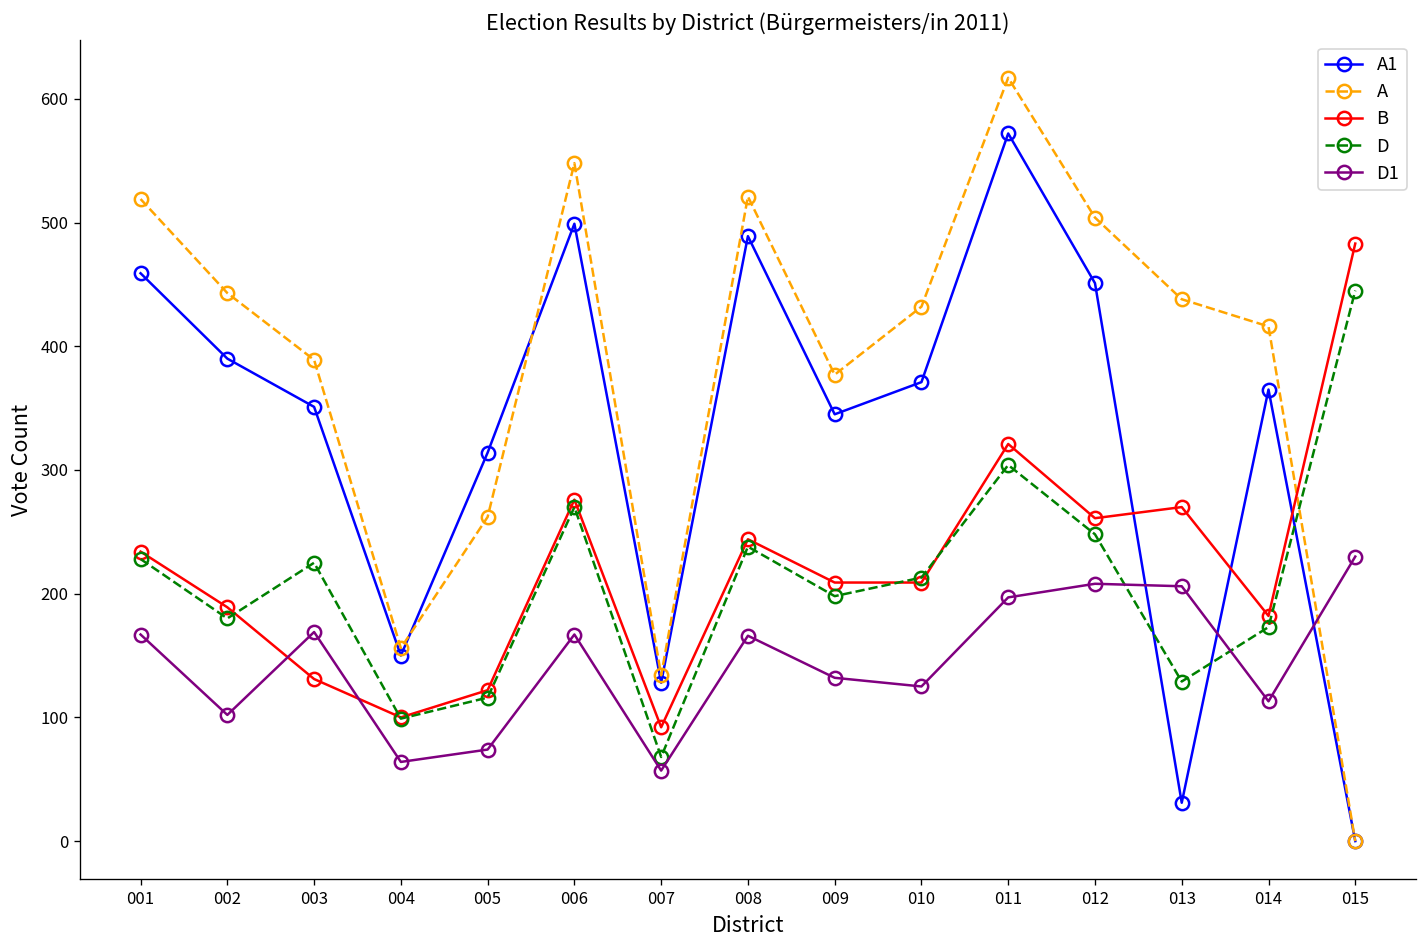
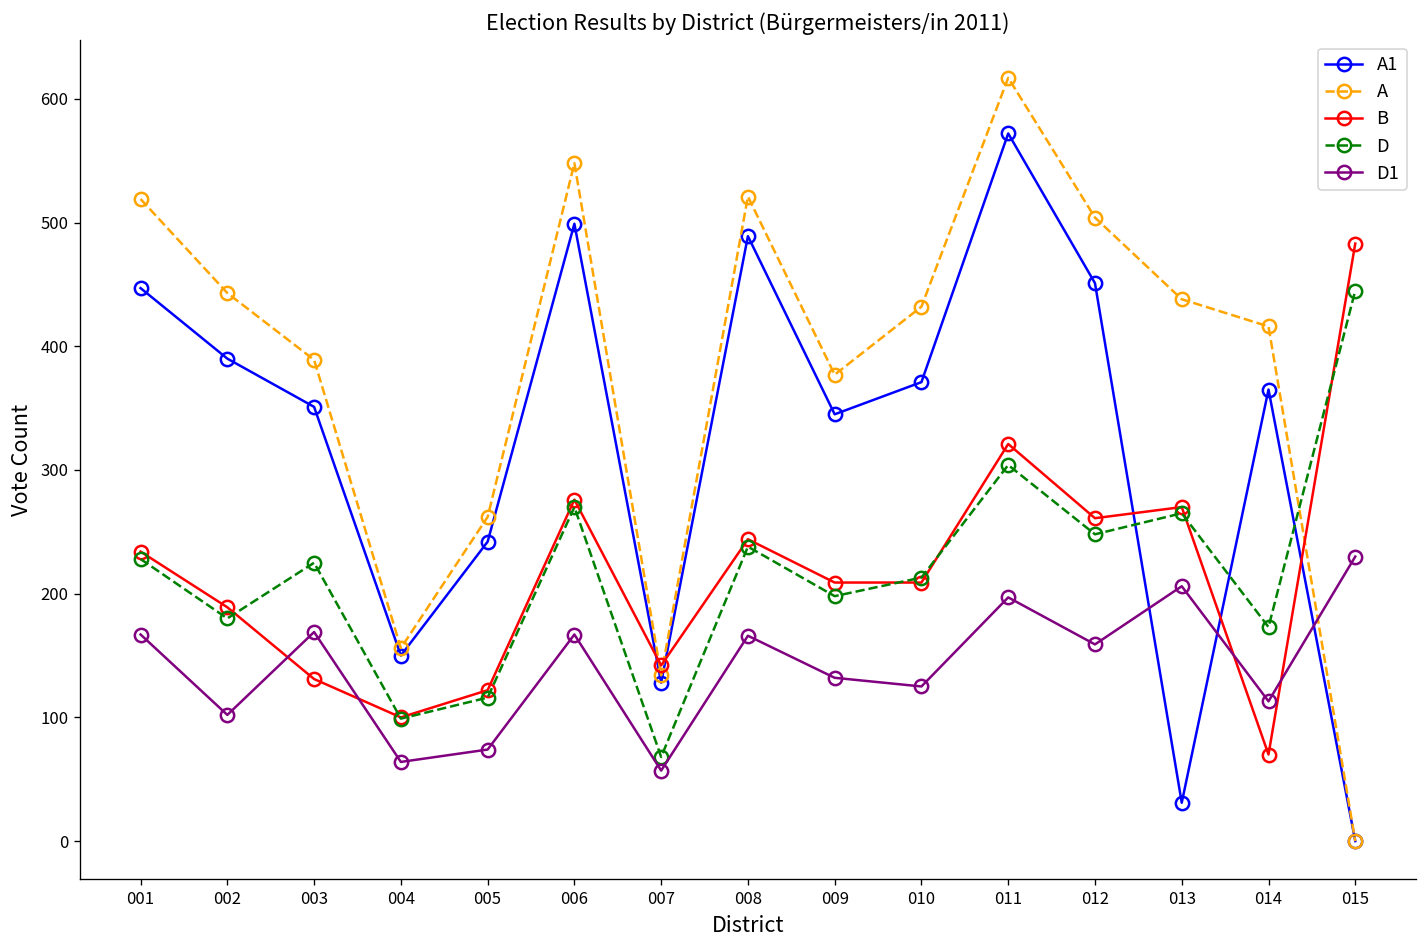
  {
    "A1": {
-     "001": 459,
+     "001": 447,
      "002": 390,
      "003": 351,
      "004": 150,
-     "005": 314,
+     "005": 242,
      "006": 499,
      "007": 128,
      "008": 489,
      "009": 345,
      "010": 371,
      "011": 572,
      "012": 451,
      "013": 31,
      "014": 365
    },
    "A": {
      "001": 519,
      "002": 443,
      "003": 389,
      "004": 156,
      "005": 262,
      "006": 548,
      "007": 134,
      "008": 521,
      "009": 377,
      "010": 432,
      "011": 617,
      "012": 504,
      "013": 438,
      "014": 416
    },
    "B": {
      "001": 234,
      "002": 189,
      "003": 131,
      "005": 122,
      "006": 276,
-     "007": 92,
+     "007": 142,
      "008": 244,
      "009": 209,
      "010": 209,
      "011": 321,
      "012": 261,
      "013": 270,
-     "014": 182,
+     "014": 70,
      "015": 483
    },
    "D": {
      "001": 228,
      "002": 180,
      "003": 225,
      "005": 116,
      "006": 270,
      "007": 68,
      "008": 238,
      "009": 198,
      "010": 213,
      "011": 304,
      "012": 248,
-     "013": 129,
+     "013": 265,
      "014": 173,
      "015": 445
    },
    "D1": {
      "001": 167,
      "002": 102,
      "003": 169,
      "004": 64,
      "005": 74,
      "006": 167,
      "007": 57,
      "008": 166,
      "009": 132,
      "010": 125,
      "011": 197,
-     "012": 208,
+     "012": 159,
      "013": 206,
      "014": 113,
      "015": 230
    }
  }
